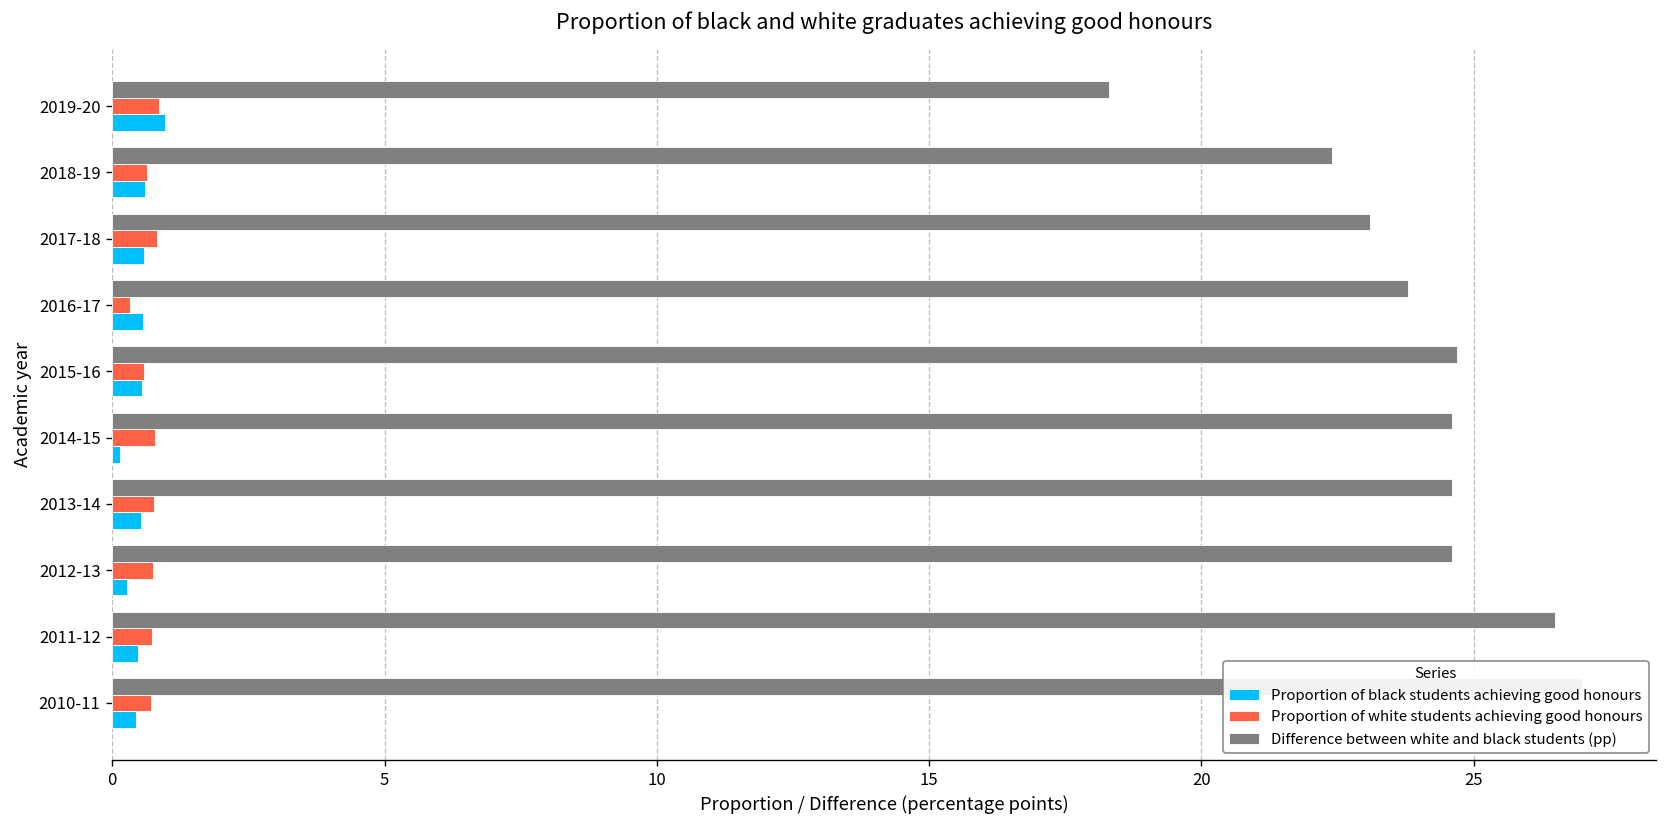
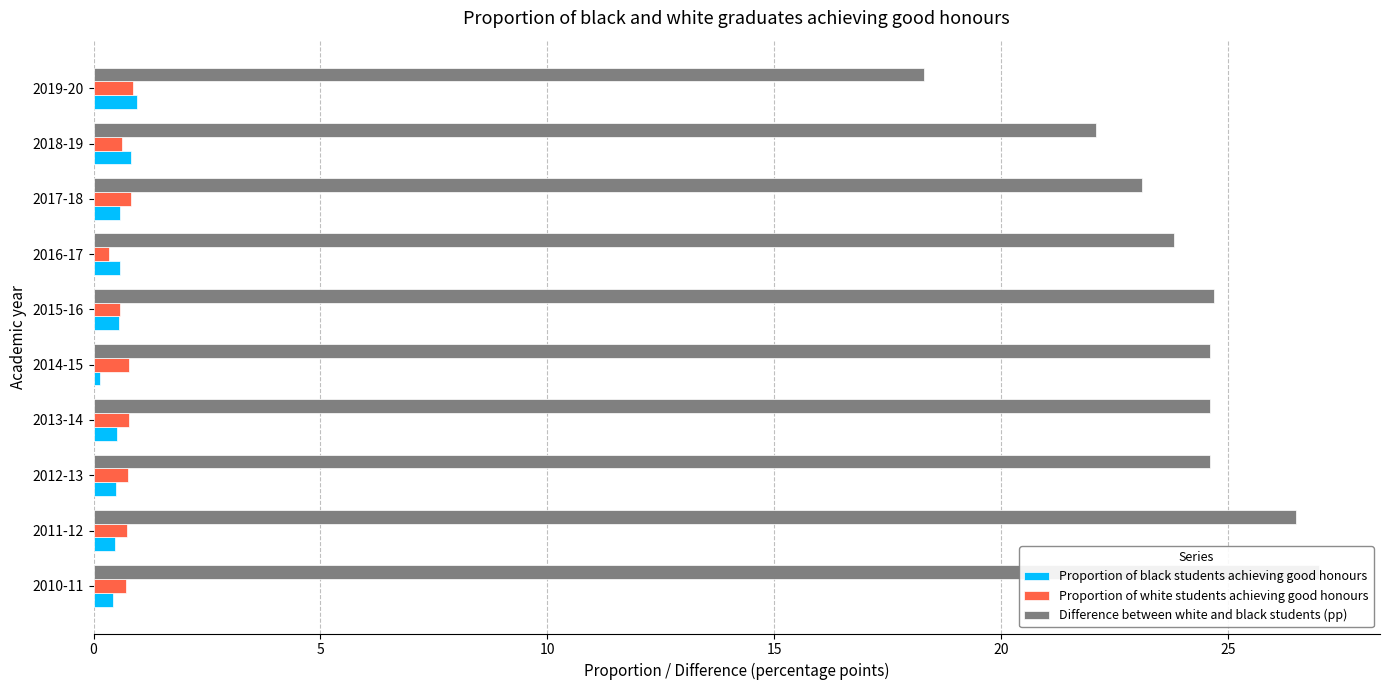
  {
    "Proportion of black students achieving good honours": {
      "2019-20": 1.0,
-     "2018-19": 0.6,
+     "2018-19": 0.8,
      "2017-18": 0.6,
      "2016-17": 0.6,
      "2015-16": 0.6,
      "2014-15": 0.1,
      "2013-14": 0.5,
-     "2012-13": 0.3,
+     "2012-13": 0.5,
      "2011-12": 0.5,
      "2010-11": 0.4
    },
    "Proportion of white students achieving good honours": {
      "2019-20": 0.9,
      "2018-19": 0.6,
      "2017-18": 0.8,
      "2016-17": 0.3,
      "2015-16": 0.6,
      "2014-15": 0.8,
      "2013-14": 0.8,
      "2012-13": 0.8,
      "2011-12": 0.7,
      "2010-11": 0.7
    },
    "Difference between white and black students (pp)": {
      "2019-20": 18.3,
-     "2018-19": 22.4,
+     "2018-19": 22.1,
      "2017-18": 23.1,
      "2016-17": 23.8,
      "2015-16": 24.7,
      "2014-15": 24.6,
      "2013-14": 24.6,
      "2012-13": 24.6,
      "2011-12": 26.5
    }
  }
